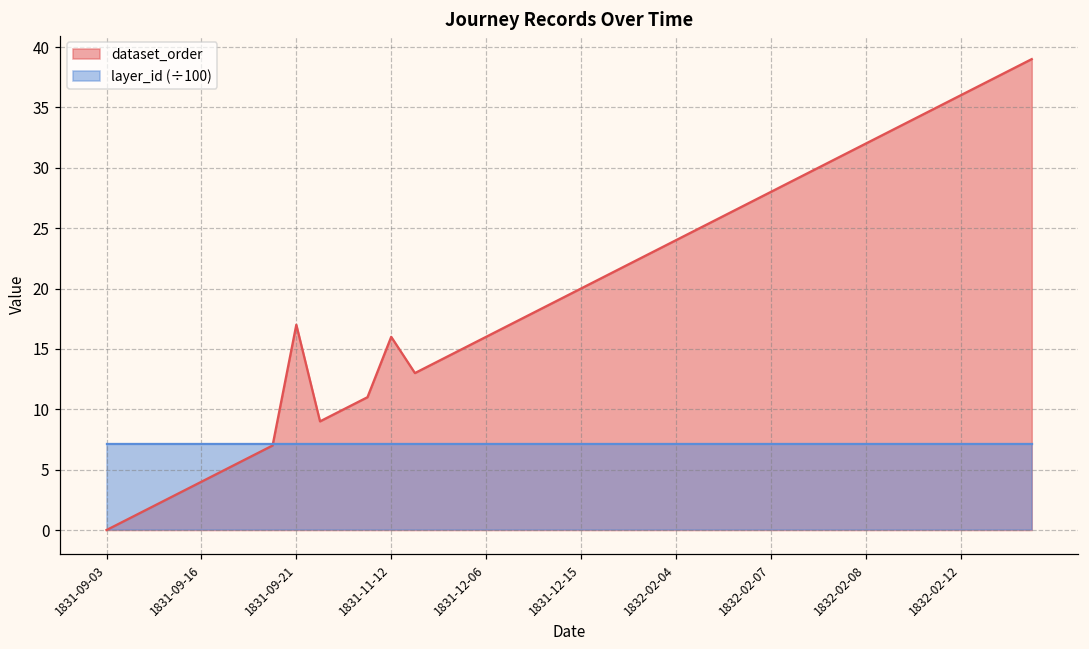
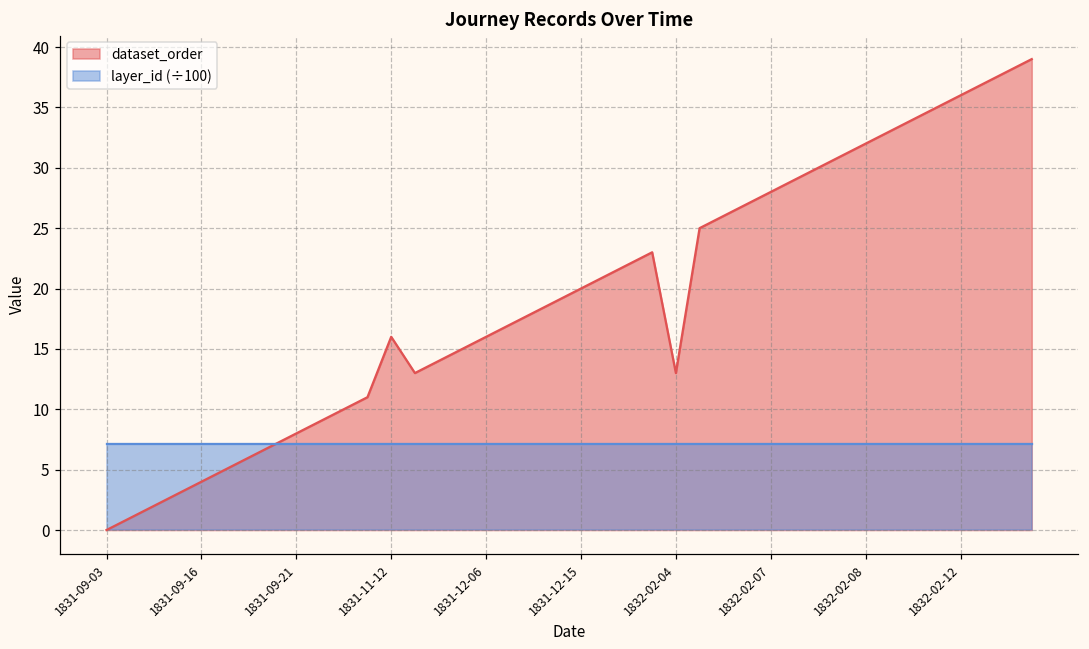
  {
    "dataset_order": {
      "1831-09-03": 0,
-     "1831-09-21": 17,
+     "1831-09-21": 8,
      "1831-11-12": 16,
      "1831-12-15": 20,
-     "1832-02-04": 24
+     "1832-02-04": 13
    },
    "layer_id (÷100)": {
      "1831-09-03": 7,
      "1831-09-21": 7,
      "1831-11-12": 7,
      "1831-12-15": 7,
      "1832-02-04": 7
    }
  }
